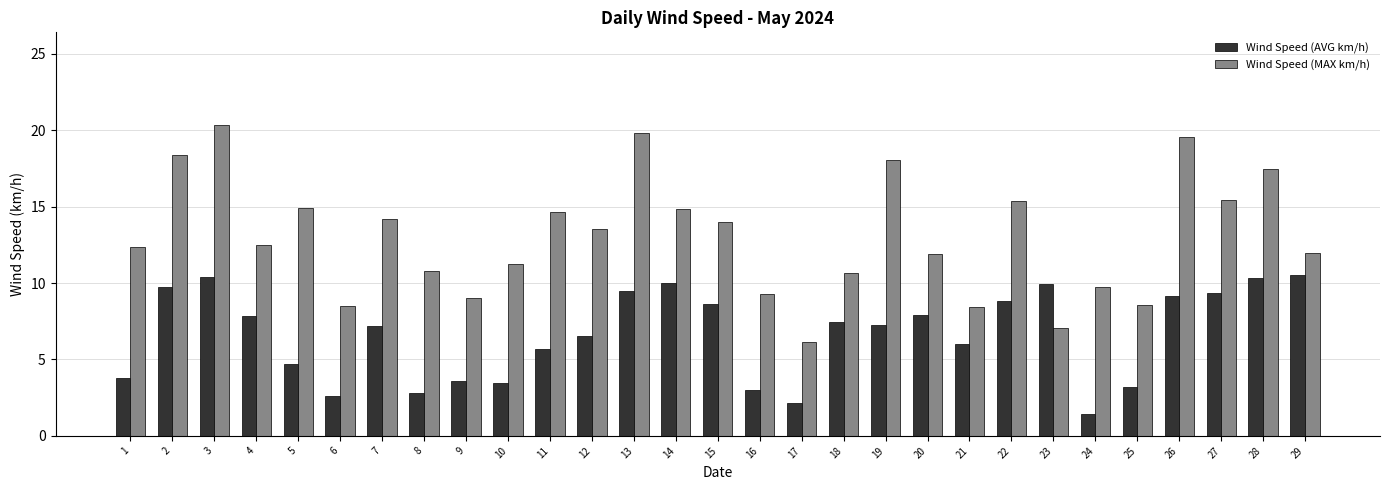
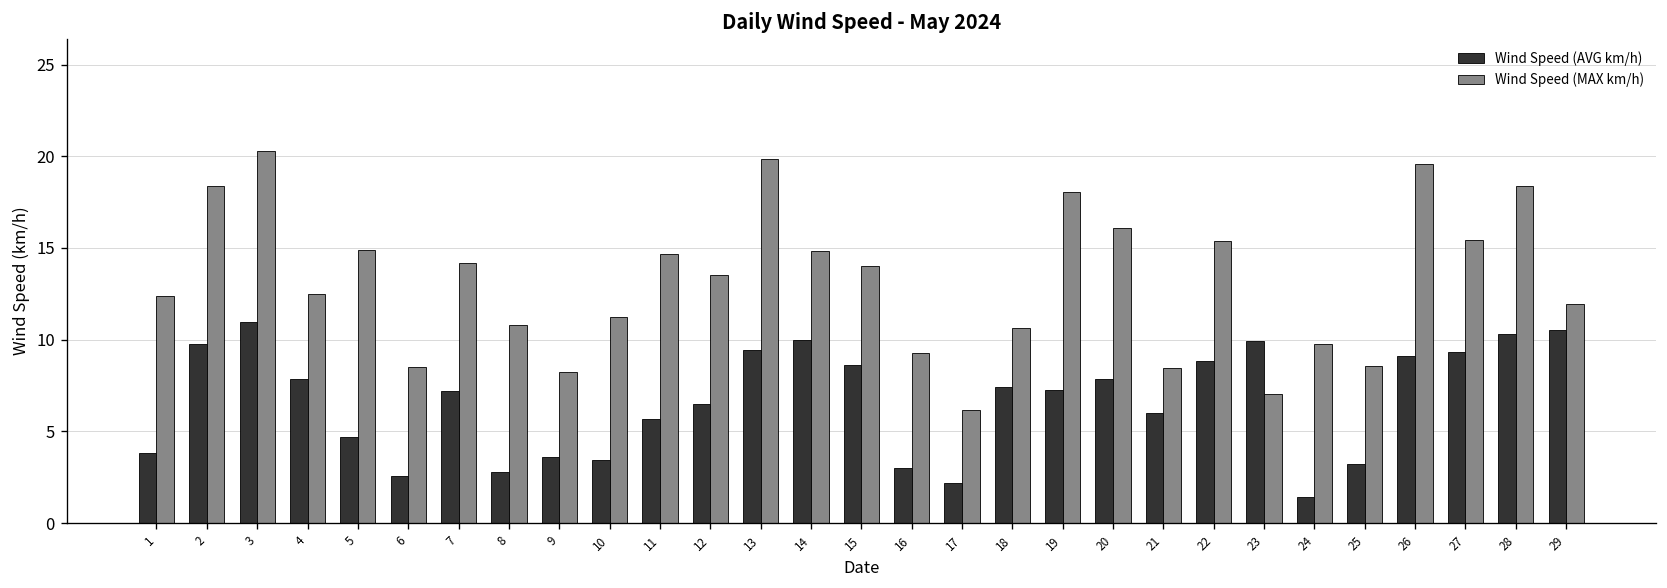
  {
    "Wind Speed (AVG km/h)": {
      "1": 3.8,
      "2": 9.8,
-     "3": 10.4,
+     "3": 11.0,
      "4": 7.8,
      "5": 4.7,
      "6": 2.6,
      "7": 7.2,
      "8": 2.8,
      "9": 3.6,
      "10": 3.4,
      "11": 5.7,
      "12": 6.5,
      "13": 9.5,
      "14": 10.0,
      "15": 8.6,
      "16": 3.0,
      "17": 2.2,
      "18": 7.4,
      "19": 7.2,
      "20": 7.9,
      "21": 6.0,
      "22": 8.9,
      "23": 9.9,
      "24": 1.4,
      "25": 3.2,
      "26": 9.1,
      "27": 9.4,
      "28": 10.3,
      "29": 10.5
    },
    "Wind Speed (MAX km/h)": {
      "1": 12.4,
      "2": 18.4,
      "3": 20.3,
      "4": 12.5,
      "5": 14.9,
      "6": 8.5,
      "7": 14.2,
      "8": 10.8,
-     "9": 9.0,
+     "9": 8.2,
      "10": 11.2,
      "11": 14.7,
      "12": 13.6,
      "13": 19.8,
      "14": 14.9,
      "15": 14.0,
      "16": 9.3,
      "17": 6.2,
      "18": 10.7,
      "19": 18.1,
-     "20": 11.9,
+     "20": 16.1,
      "21": 8.4,
      "22": 15.4,
      "23": 7.0,
      "24": 9.8,
      "25": 8.6,
      "26": 19.6,
      "27": 15.4,
-     "28": 17.5,
+     "28": 18.4,
      "29": 11.9
    }
  }
